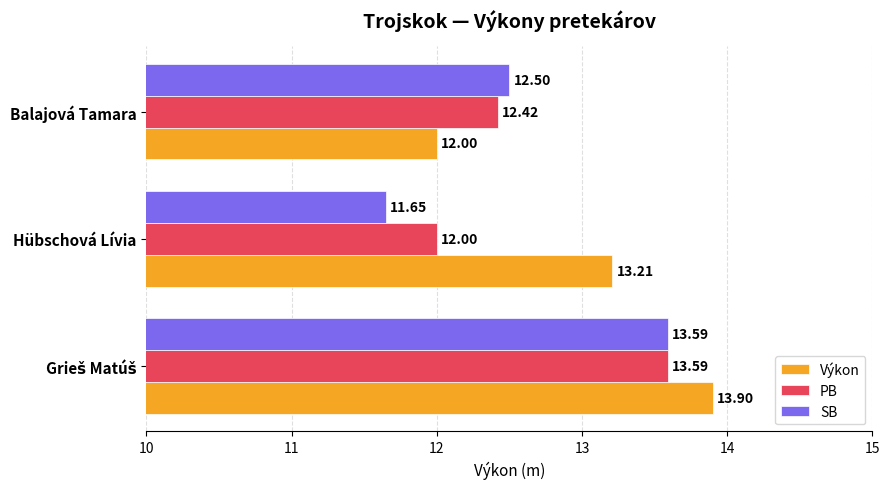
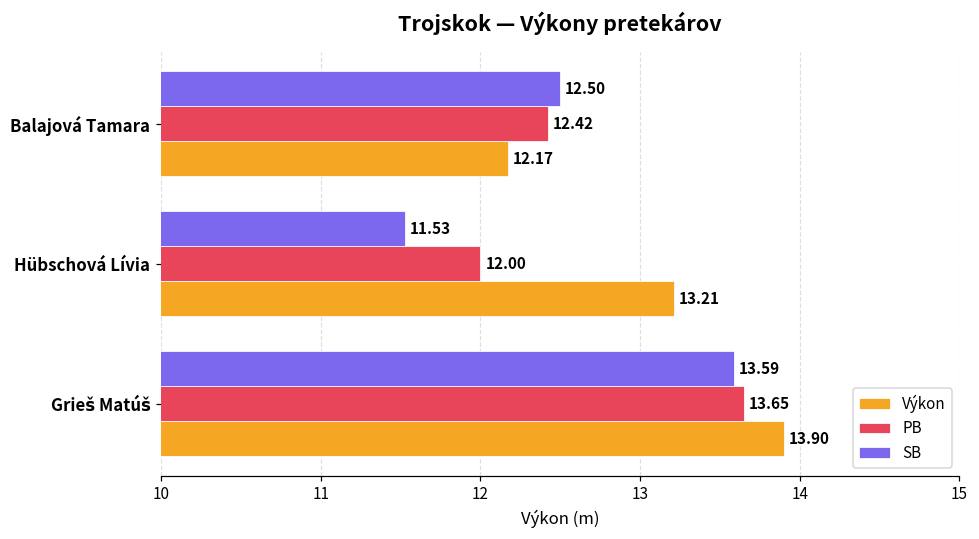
  {
    "Výkon": {
-     "Balajová Tamara": 12.00,
+     "Balajová Tamara": 12.17,
      "Hübschová Lívia": 13.21,
      "Grieš Matúš": 13.90
    },
    "PB": {
      "Balajová Tamara": 12.42,
      "Hübschová Lívia": 12.00,
-     "Grieš Matúš": 13.59
+     "Grieš Matúš": 13.65
    },
    "SB": {
      "Balajová Tamara": 12.50,
-     "Hübschová Lívia": 11.65,
+     "Hübschová Lívia": 11.53,
      "Grieš Matúš": 13.59
    }
  }
